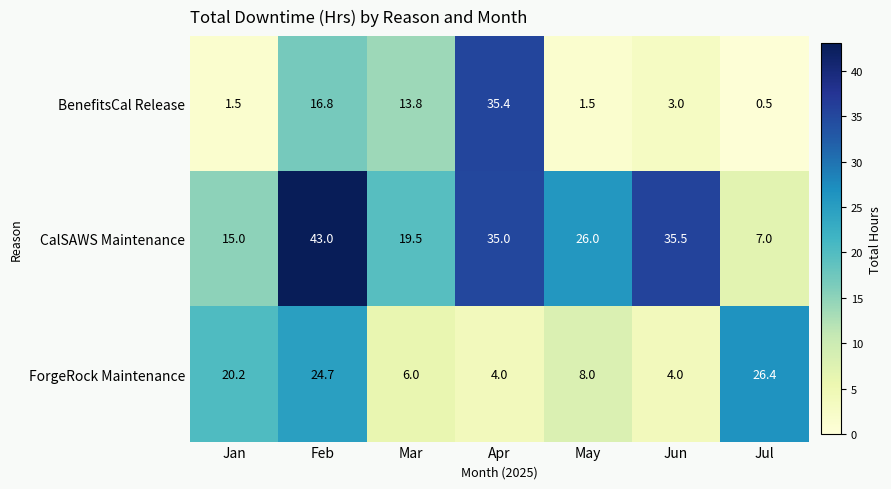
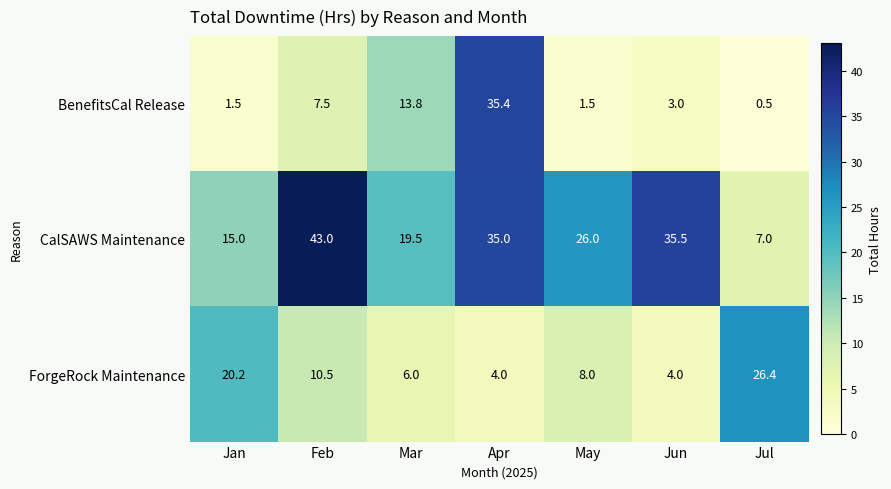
  {
    "BenefitsCal Release": {
      "Jan": 1.5,
-     "Feb": 16.8,
+     "Feb": 7.5,
      "Mar": 13.8,
      "Apr": 35.4,
      "May": 1.5,
      "Jun": 3.0,
      "Jul": 0.5
    },
    "CalSAWS Maintenance": {
      "Jan": 15.0,
      "Feb": 43.0,
      "Mar": 19.5,
      "Apr": 35.0,
      "May": 26.0,
      "Jun": 35.5,
      "Jul": 7.0
    },
    "ForgeRock Maintenance": {
      "Jan": 20.2,
-     "Feb": 24.7,
+     "Feb": 10.5,
      "Mar": 6.0,
      "Apr": 4.0,
      "May": 8.0,
      "Jun": 4.0,
      "Jul": 26.4
    }
  }
